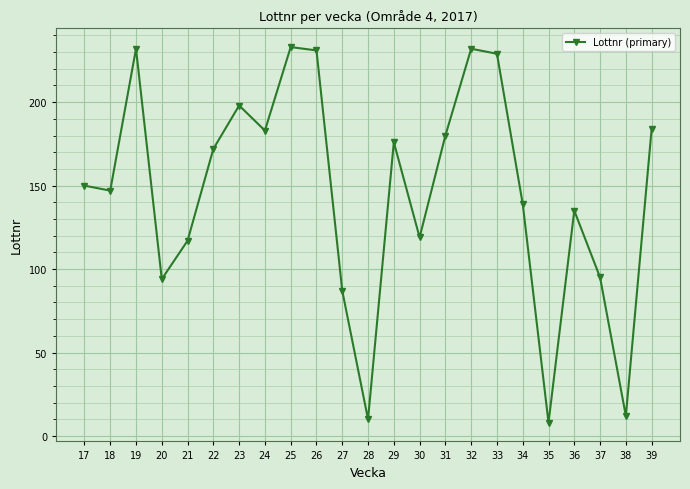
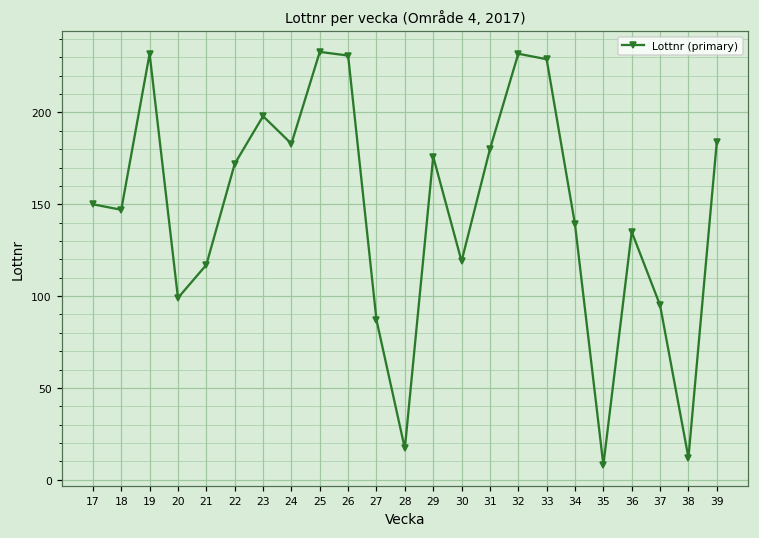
  {
    "17": 150,
    "18": 147,
    "19": 232,
-   "20": 94,
+   "20": 99,
    "21": 117,
    "22": 172,
    "23": 198,
    "24": 183,
    "25": 233,
    "26": 231,
    "27": 87,
-   "28": 10,
+   "28": 17,
    "29": 176,
    "30": 119,
    "31": 180,
    "32": 232,
    "33": 229,
    "34": 139,
    "35": 8,
    "36": 135,
    "37": 95,
    "38": 12,
    "39": 184
  }
